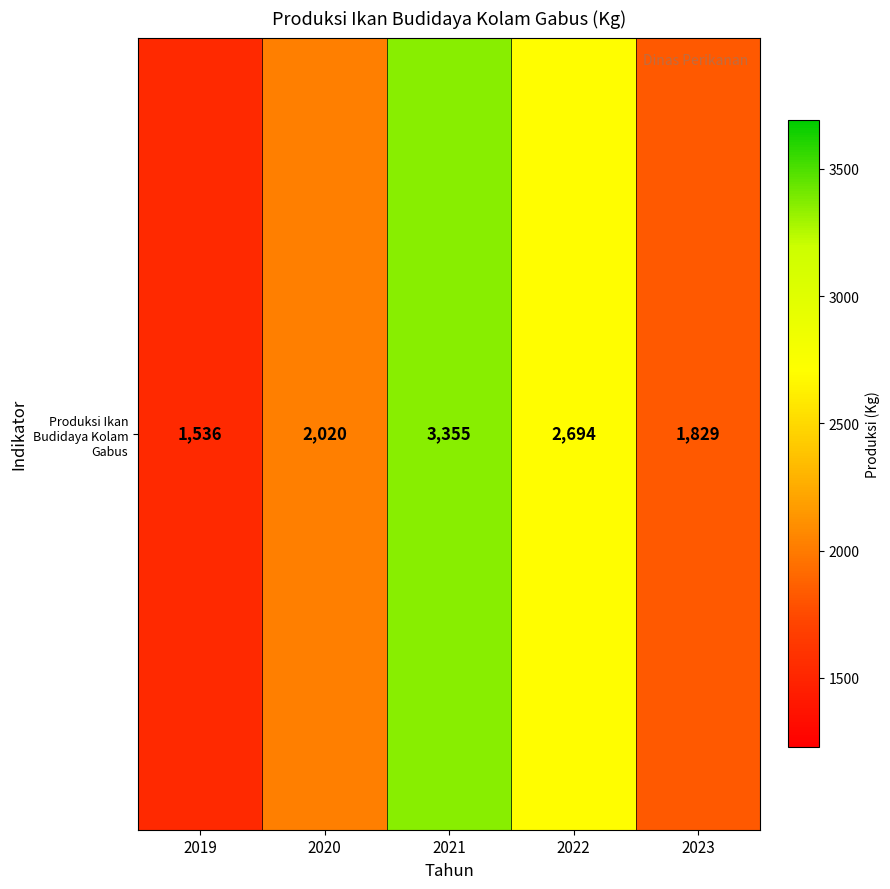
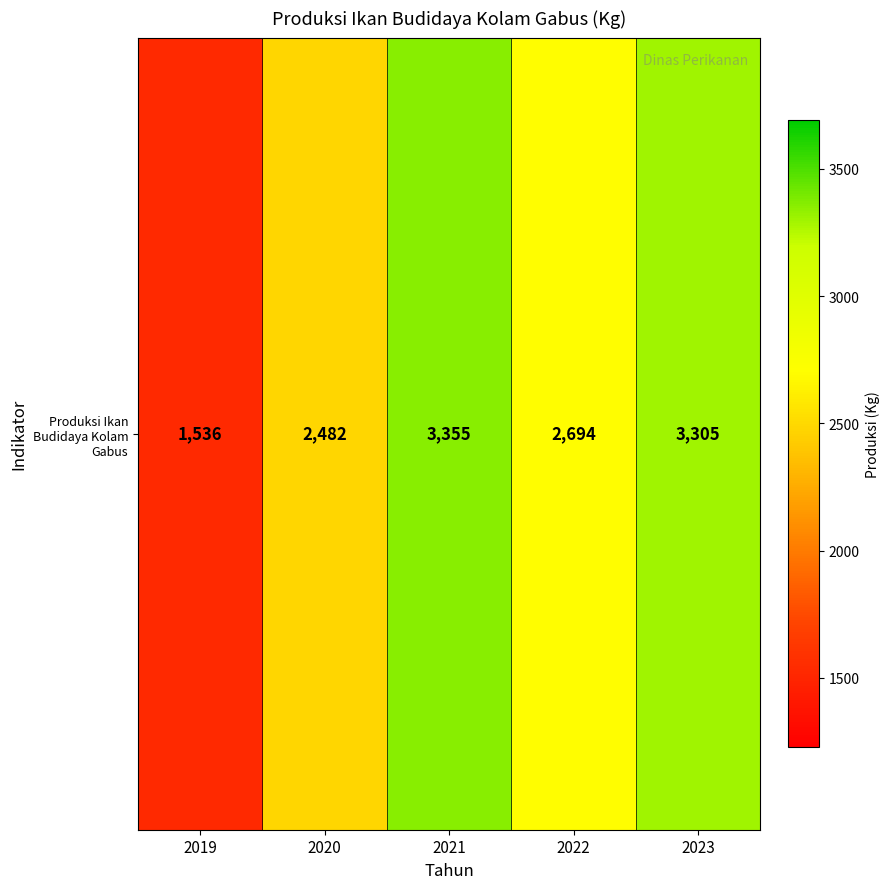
  {
    "Produksi Ikan Budidaya Kolam Gabus": {
      "2019": "1,536",
-     "2020": "2,020",
+     "2020": "2,482",
      "2021": "3,355",
      "2022": "2,694",
-     "2023": "1,829"
+     "2023": "3,305"
    }
  }
